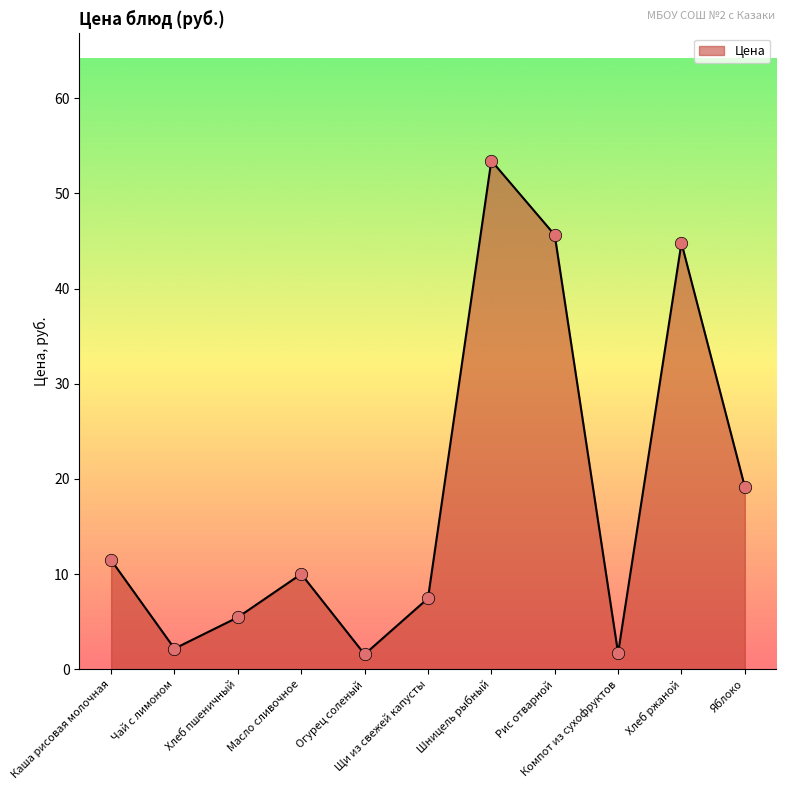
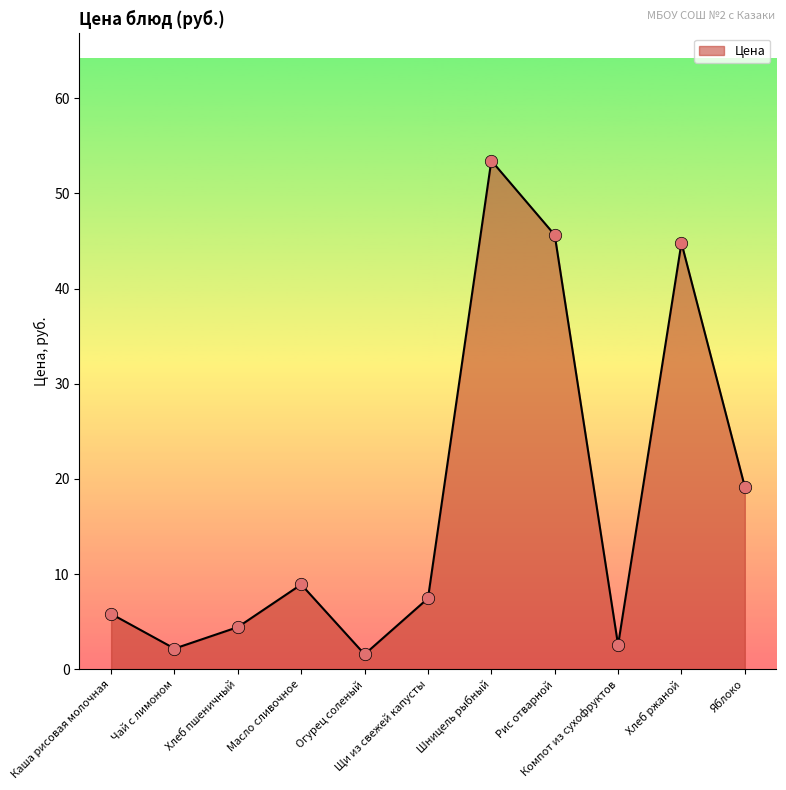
  {
-   "Каша рисовая молочная": 11,
+   "Каша рисовая молочная": 6,
    "Чай с лимоном": 2,
-   "Хлеб пшеничный": 5,
-   "Масло сливочное": 10,
+   "Хлеб пшеничный": 4,
+   "Масло сливочное": 9,
    "Огурец соленый": 2,
    "Щи из свежей капусты": 7,
    "Шницель рыбный": 53,
    "Рис отварной": 46,
-   "Компот из сухофруктов": 2,
+   "Компот из сухофруктов": 3,
    "Хлеб ржаной": 45,
    "Яблоко": 19
  }
